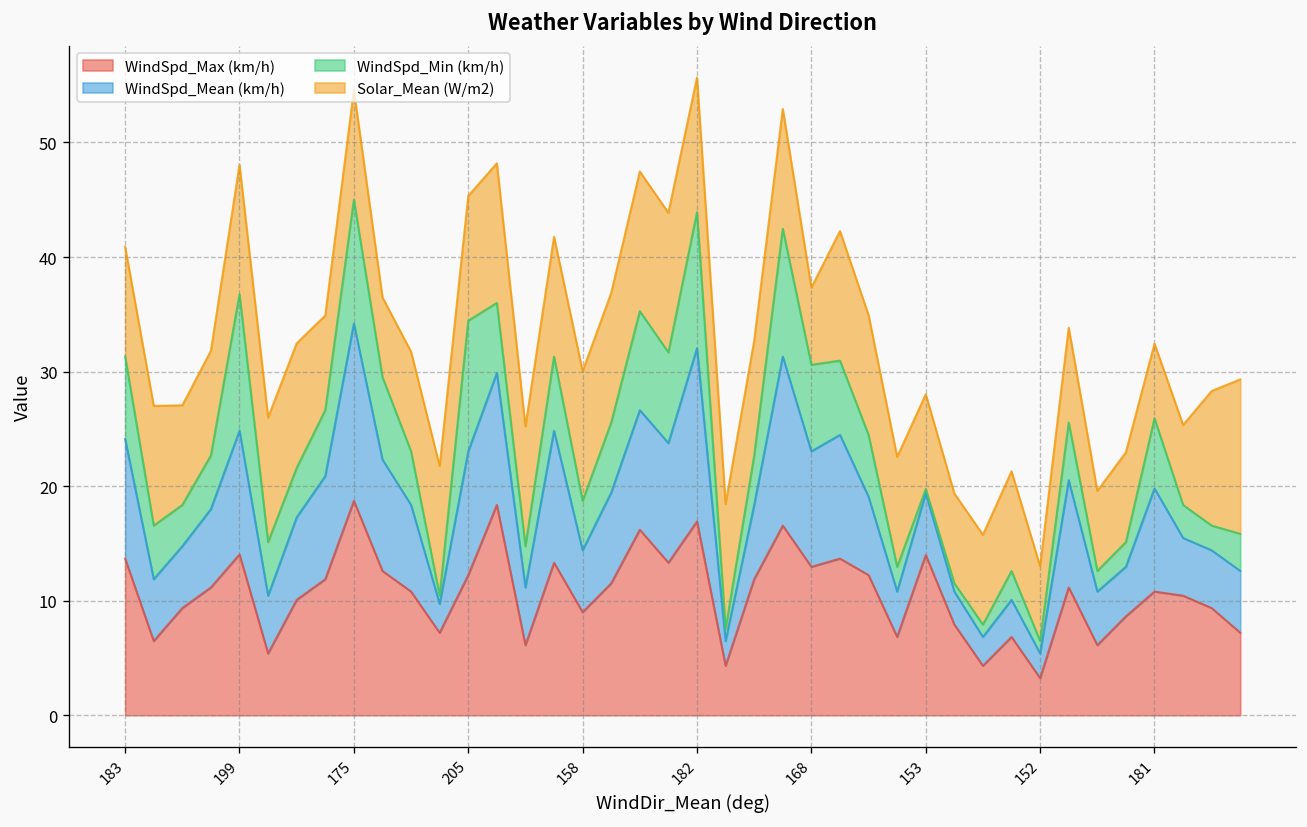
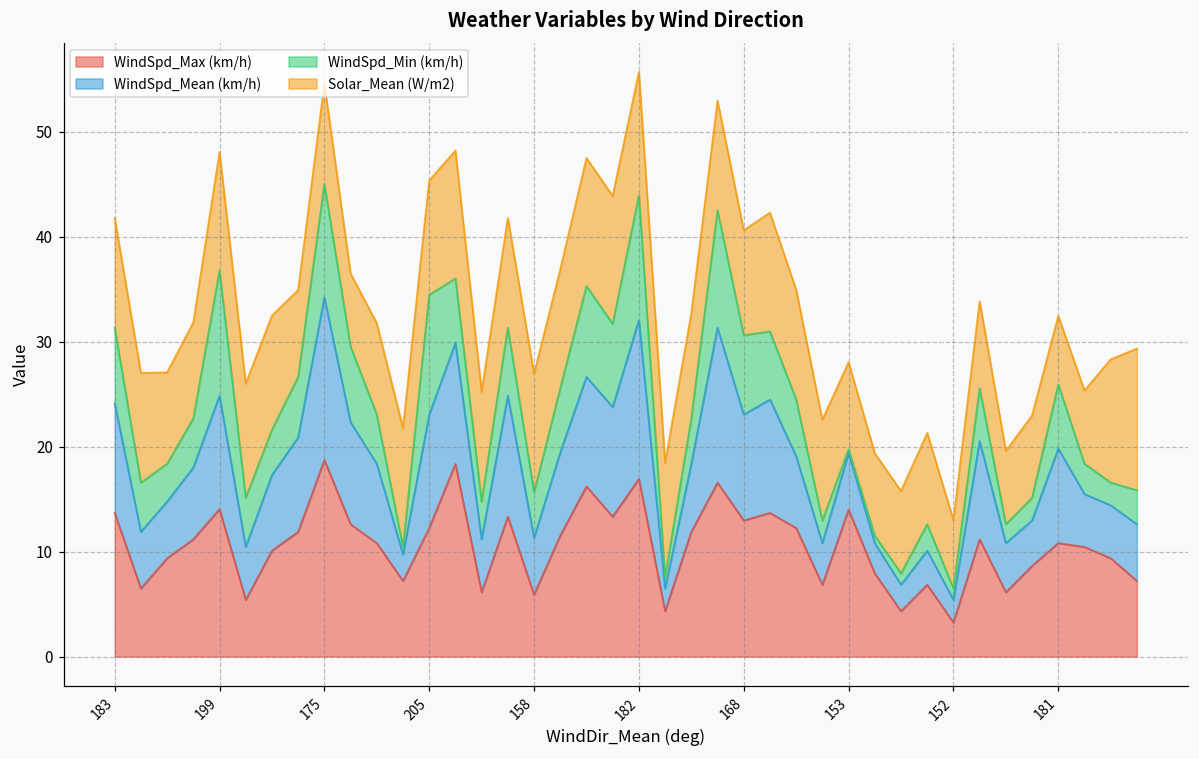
  {
    "WindSpd_Max (km/h)": {
      "183": 14,
      "199": 14,
      "175": 19,
      "205": 12,
-     "158": 9,
+     "158": 6,
      "182": 17,
      "168": 13,
      "153": 14,
      "152": 3,
      "181": 11
    },
    "WindSpd_Mean (km/h)": {
      "183": 10,
      "199": 11,
      "175": 15,
      "205": 11,
      "158": 5,
      "182": 15,
      "168": 10,
      "153": 5,
      "152": 2,
      "181": 9
    },
    "WindSpd_Min (km/h)": {
      "183": 7,
      "199": 12,
      "175": 11,
      "205": 11,
      "158": 4,
      "182": 12,
      "168": 8,
      "153": 0,
      "152": 1,
      "181": 6
    },
    "Solar_Mean (W/m2)": {
-     "183": 9.6,
+     "183": 10.4,
      "199": 11,
      "205": 11,
      "158": 11,
      "182": 12,
-     "168": 7,
+     "168": 10,
      "153": 8,
      "152": 7,
      "181": 7
    }
  }
